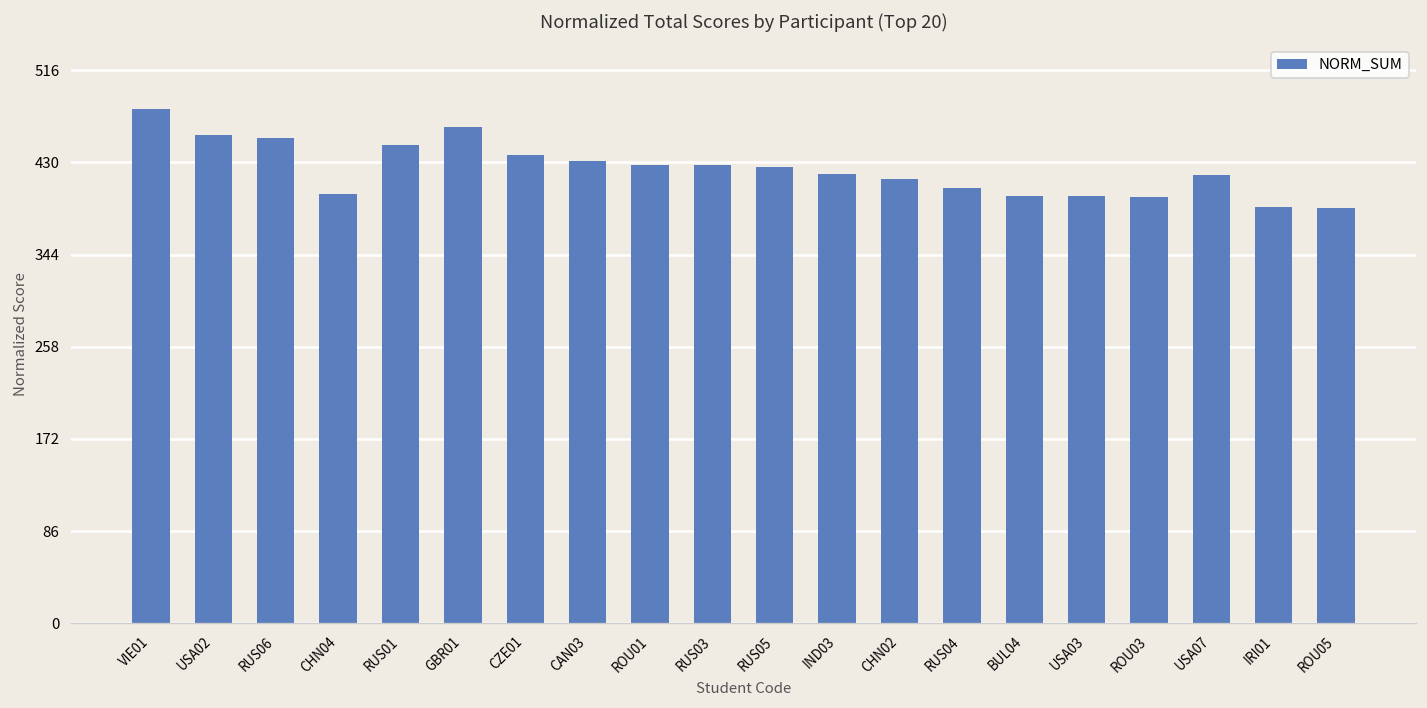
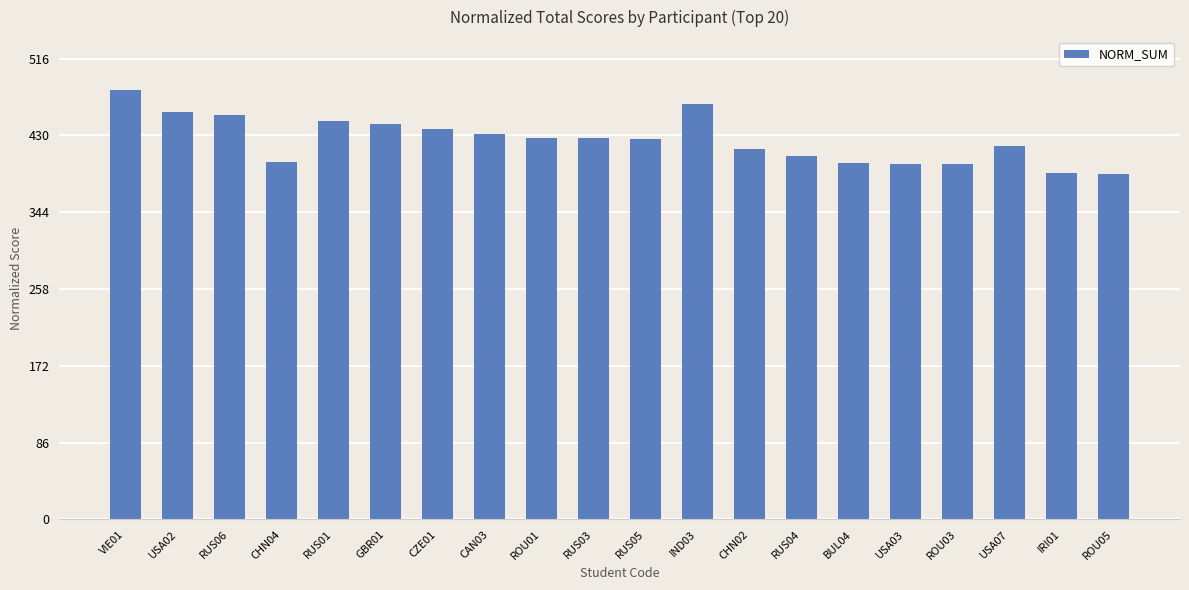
  {
    "VIE01": 480,
    "USA02": 460,
    "RUS06": 450,
    "CHN04": 400,
    "RUS01": 450,
-   "GBR01": 460,
+   "GBR01": 440,
    "CZE01": 440,
    "CAN03": 430,
    "ROU01": 430,
    "RUS03": 430,
    "RUS05": 430,
-   "IND03": 420,
+   "IND03": 470,
    "CHN02": 410,
    "RUS04": 410,
    "BUL04": 400,
    "USA03": 400,
    "ROU03": 400,
    "USA07": 420,
    "IRI01": 390,
    "ROU05": 390
  }
